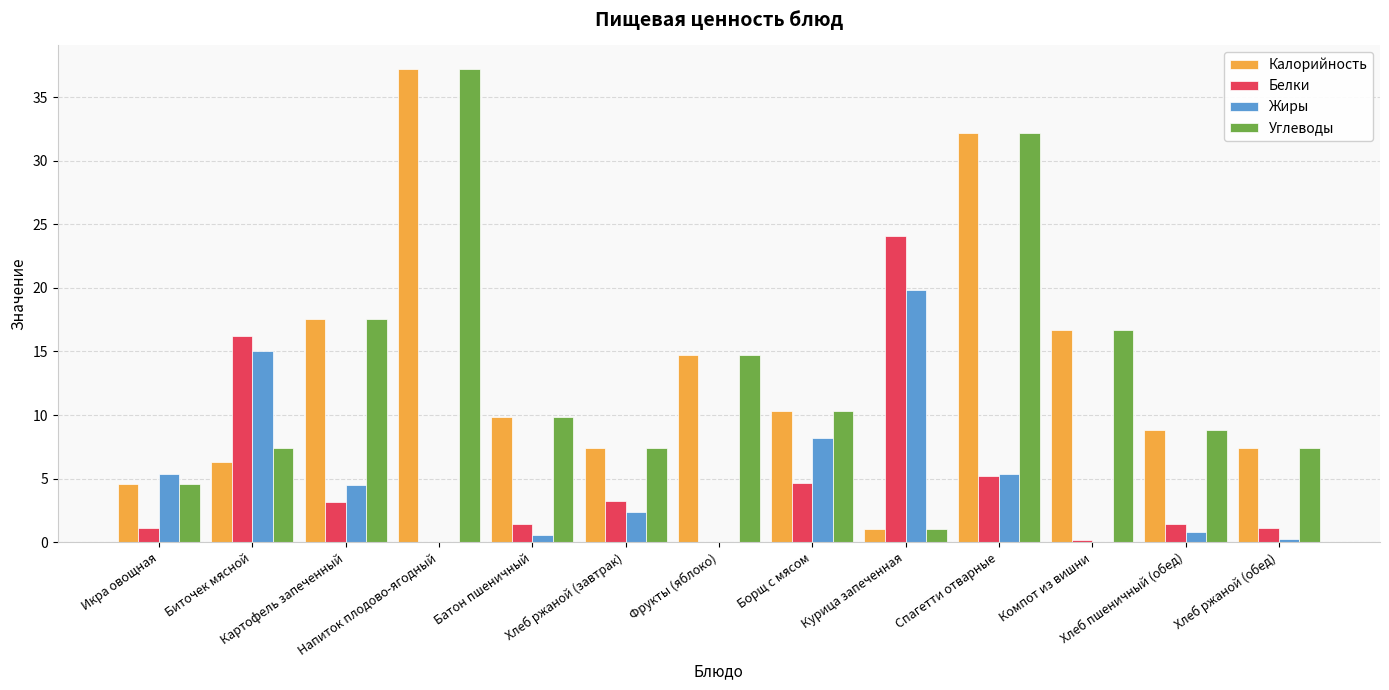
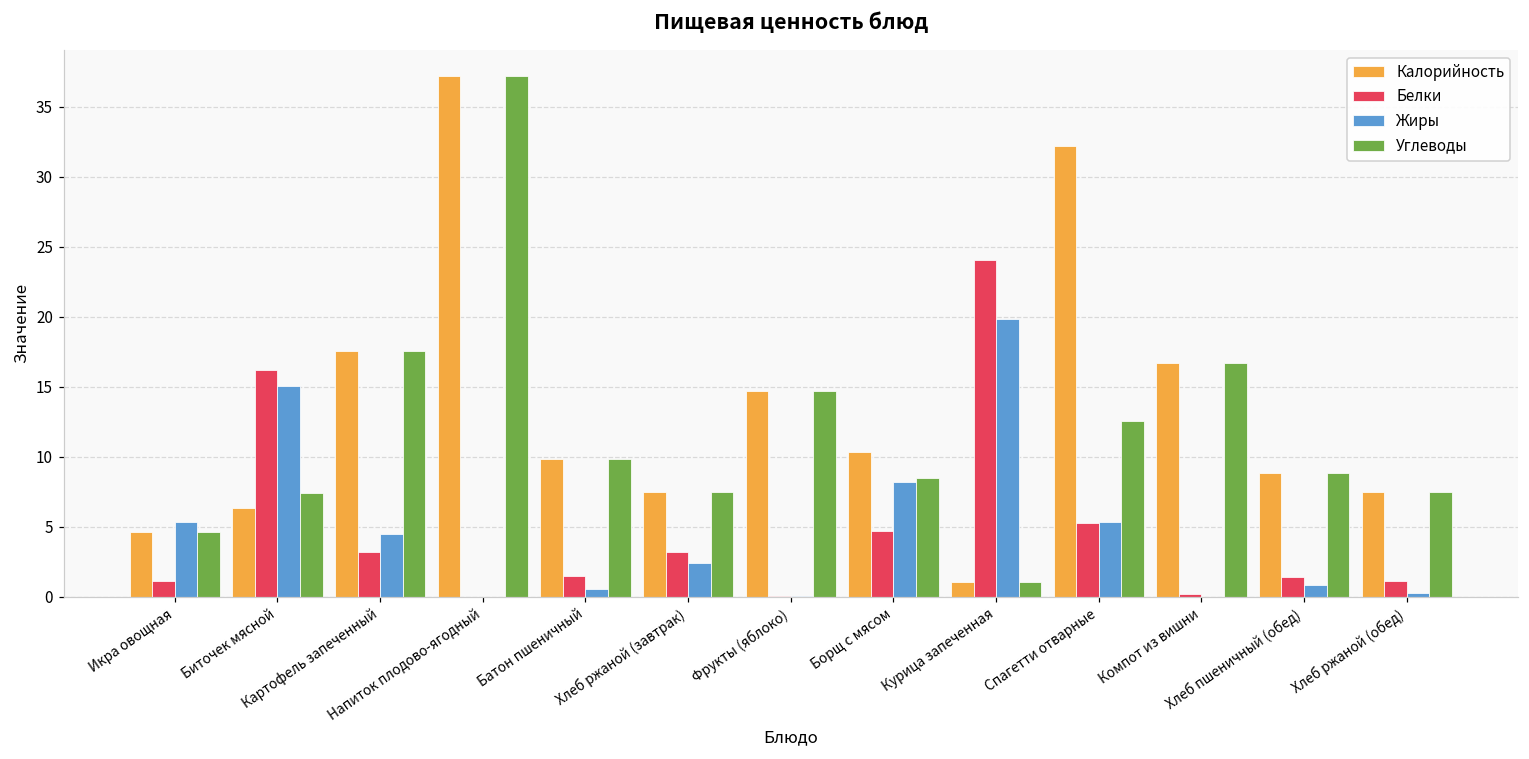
  {
    "Калорийность": {
      "Икра овощная": 4.6,
      "Биточек мясной": 6.4,
      "Картофель запеченный": 17.6,
      "Напиток плодово-ягодный": 37.2,
      "Батон пшеничный": 9.8,
      "Хлеб ржаной (завтрак)": 7.4,
      "Фрукты (яблоко)": 14.7,
      "Борщ с мясом": 10.3,
      "Курица запеченная": 1.0,
      "Спагетти отварные": 32.2,
      "Компот из вишни": 16.7,
      "Хлеб пшеничный (обед)": 8.8,
      "Хлеб ржаной (обед)": 7.4
    },
    "Белки": {
      "Икра овощная": 1.1,
      "Биточек мясной": 16.2,
      "Картофель запеченный": 3.2,
      "Напиток плодово-ягодный": 0.0,
      "Батон пшеничный": 1.4,
      "Хлеб ржаной (завтрак)": 3.2,
      "Борщ с мясом": 4.7,
      "Курица запеченная": 24.0,
      "Спагетти отварные": 5.2,
      "Компот из вишни": 0.2,
      "Хлеб пшеничный (обед)": 1.4,
      "Хлеб ржаной (обед)": 1.1
    },
    "Жиры": {
      "Икра овощная": 5.3,
      "Биточек мясной": 15.0,
      "Картофель запеченный": 4.5,
      "Напиток плодово-ягодный": 0.0,
      "Батон пшеничный": 0.5,
      "Хлеб ржаной (завтрак)": 2.4,
      "Борщ с мясом": 8.2,
      "Курица запеченная": 19.8,
      "Спагетти отварные": 5.4,
      "Компот из вишни": 0.0,
      "Хлеб пшеничный (обед)": 0.8,
      "Хлеб ржаной (обед)": 0.2
    },
    "Углеводы": {
      "Икра овощная": 4.6,
      "Биточек мясной": 7.4,
      "Картофель запеченный": 17.6,
      "Напиток плодово-ягодный": 37.2,
      "Батон пшеничный": 9.8,
      "Хлеб ржаной (завтрак)": 7.4,
      "Фрукты (яблоко)": 14.7,
-     "Борщ с мясом": 10.3,
+     "Борщ с мясом": 8.5,
      "Курица запеченная": 1.0,
-     "Спагетти отварные": 32.2,
+     "Спагетти отварные": 12.6,
      "Компот из вишни": 16.7,
      "Хлеб пшеничный (обед)": 8.8,
      "Хлеб ржаной (обед)": 7.4
    }
  }
